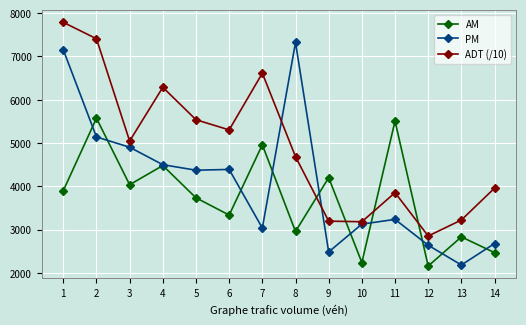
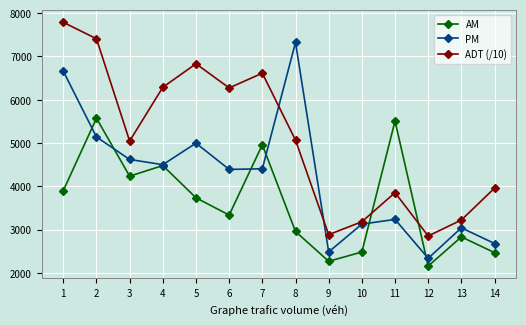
  {
    "AM": {
      "1": 3900,
      "2": 5600,
-     "3": 4000,
+     "3": 4200,
      "5": 3700,
      "6": 3300,
      "7": 5000,
      "8": 3000,
-     "9": 4200,
-     "10": 2200,
+     "9": 2300,
+     "10": 2500,
      "11": 5500,
      "12": 2200,
      "13": 2800,
      "14": 2500
    },
    "PM": {
-     "1": 7200,
+     "1": 6700,
      "2": 5100,
-     "3": 4900,
-     "5": 4400,
+     "3": 4600,
+     "5": 5000,
      "6": 4400,
-     "7": 3000,
+     "7": 4400,
      "8": 7300,
      "9": 2500,
      "11": 3200,
-     "12": 2600,
-     "13": 2200,
+     "12": 2300,
+     "13": 3000,
      "14": 2700
    },
    "ADT (/10)": {
      "1": 7800,
      "2": 7400,
      "3": 5000,
      "4": 6300,
-     "5": 5500,
-     "6": 5300,
+     "5": 6800,
+     "6": 6300,
      "7": 6600,
-     "8": 4700,
-     "9": 3200,
+     "8": 5100,
+     "9": 2900,
      "11": 3900,
      "12": 2900,
      "13": 3200,
      "14": 4000
    }
  }
